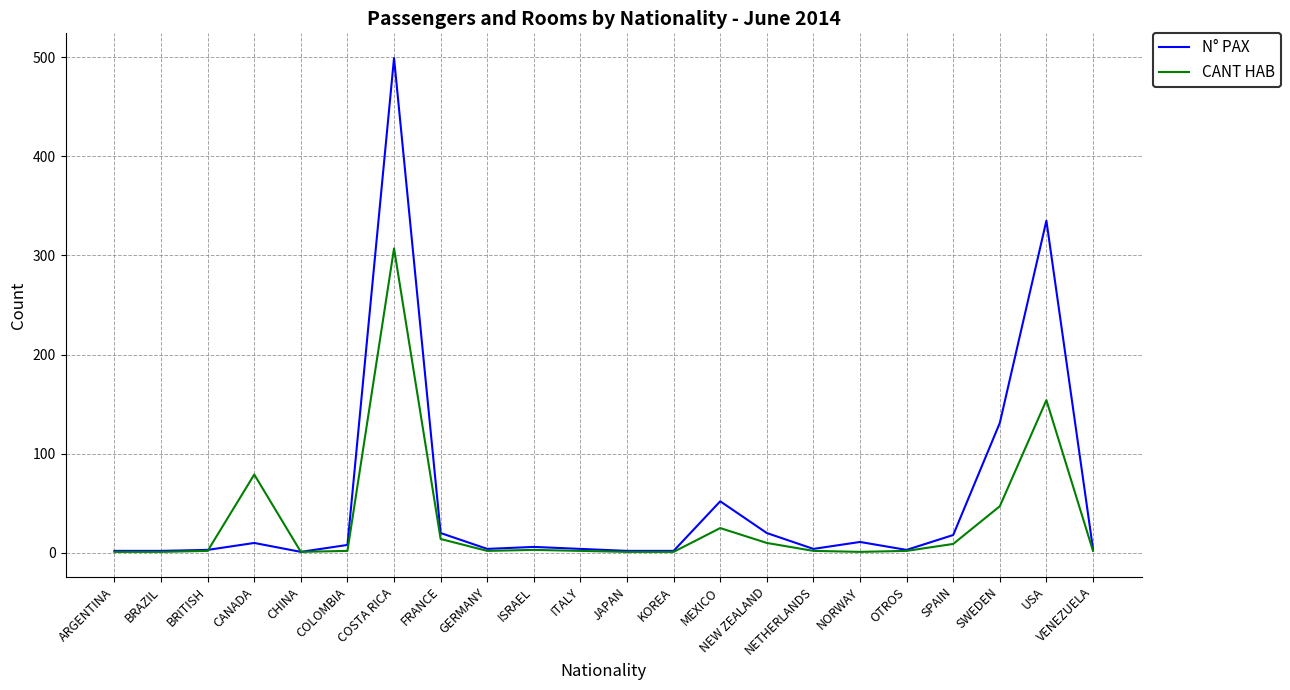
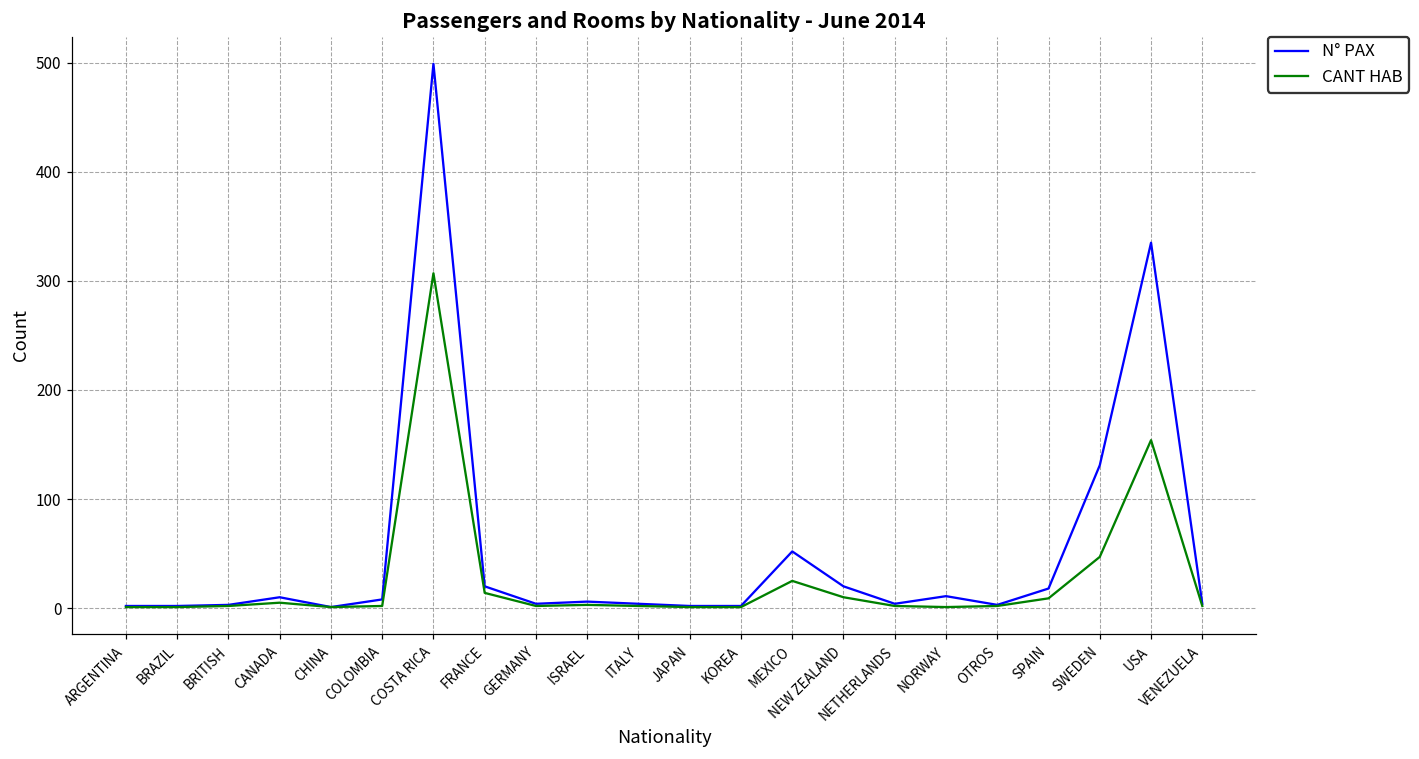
  {
    "N° PAX": {
      "CANADA": 10,
      "COLOMBIA": 10,
      "COSTA RICA": 500,
      "FRANCE": 20,
      "ISRAEL": 10,
      "MEXICO": 50,
      "NEW ZEALAND": 20,
      "NORWAY": 10,
      "SPAIN": 20,
      "SWEDEN": 130,
      "USA": 340
    },
    "CANT HAB": {
-     "CANADA": 80,
+     "CANADA": 10,
      "COLOMBIA": 0,
      "COSTA RICA": 310,
      "FRANCE": 10,
      "ISRAEL": 0,
      "MEXICO": 30,
      "NEW ZEALAND": 10,
      "NORWAY": 0,
      "SPAIN": 10,
      "SWEDEN": 50,
      "USA": 150
    }
  }
